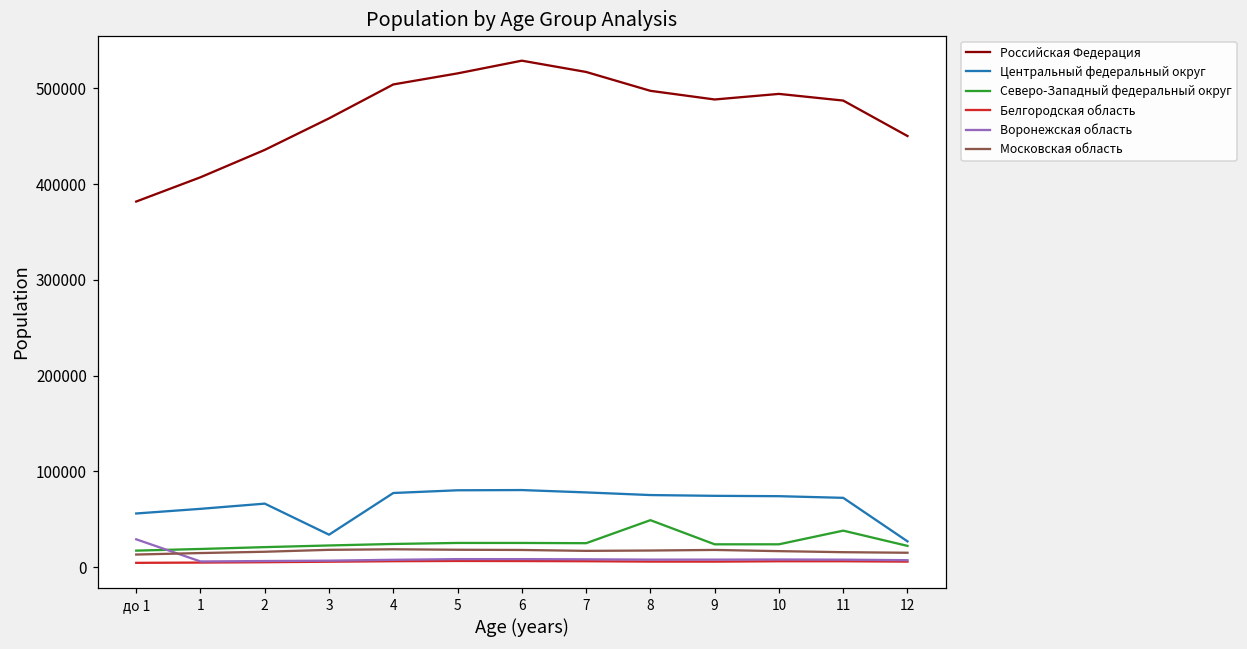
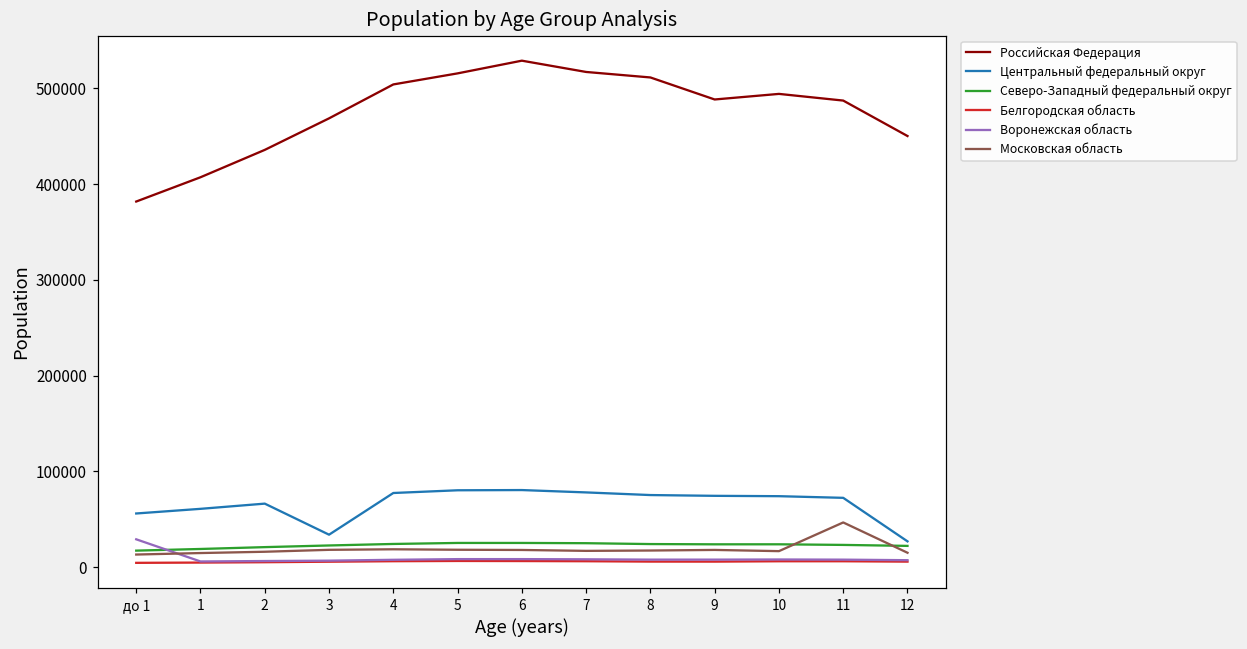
  {
    "Российская Федерация": {
      "до 1": 380000,
      "1": 410000,
      "2": 440000,
      "3": 470000,
      "4": 500000,
      "5": 520000,
      "6": 530000,
      "7": 520000,
-     "8": 500000,
+     "8": 510000,
      "9": 490000,
      "10": 490000,
      "11": 490000,
      "12": 450000
    },
    "Центральный федеральный округ": {
      "до 1": 60000,
      "1": 60000,
      "2": 70000,
      "3": 30000,
      "4": 80000,
      "5": 80000,
      "6": 80000,
      "7": 80000,
      "8": 80000,
      "9": 70000,
      "10": 70000,
      "11": 70000,
      "12": 30000
    },
    "Северо-Западный федеральный округ": {
      "до 1": 20000,
      "1": 20000,
      "2": 20000,
      "3": 20000,
      "4": 20000,
      "5": 30000,
      "6": 30000,
      "7": 20000,
-     "8": 50000,
+     "8": 20000,
      "9": 20000,
      "10": 20000,
-     "11": 40000,
+     "11": 20000,
      "12": 20000
    },
    "Белгородская область": {
      "до 1": 0
    },
    "Воронежская область": {
      "до 1": 30000
    },
    "Московская область": {
      "до 1": 10000,
      "1": 10000,
      "2": 20000,
      "3": 20000,
      "4": 20000,
      "5": 20000,
      "6": 20000,
      "7": 20000,
      "8": 20000,
      "9": 20000,
      "10": 20000,
-     "11": 20000,
+     "11": 50000,
      "12": 10000
    }
  }
